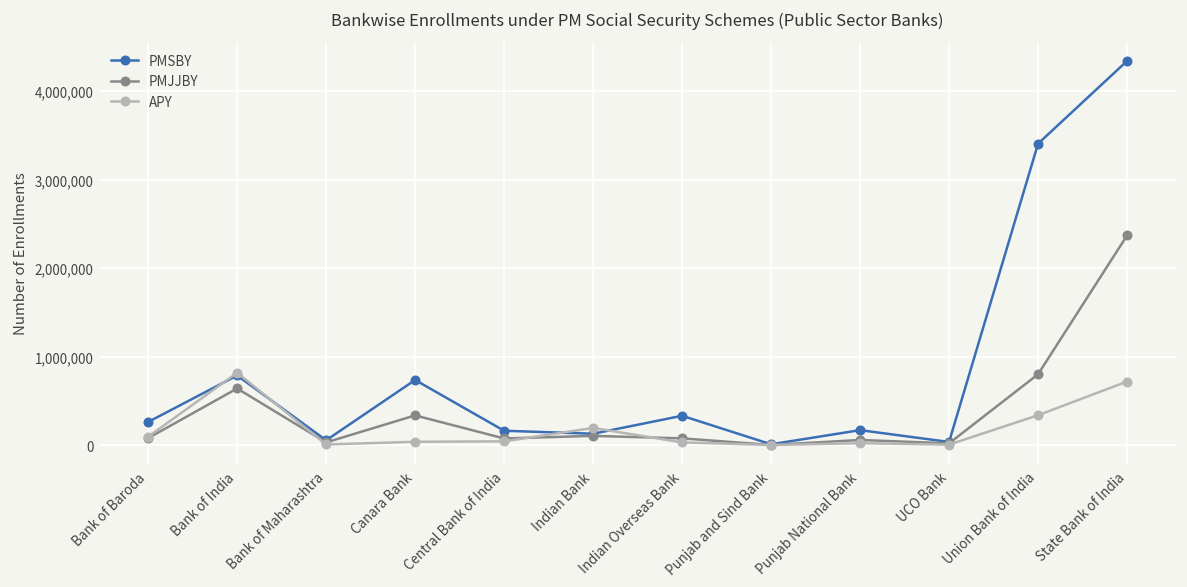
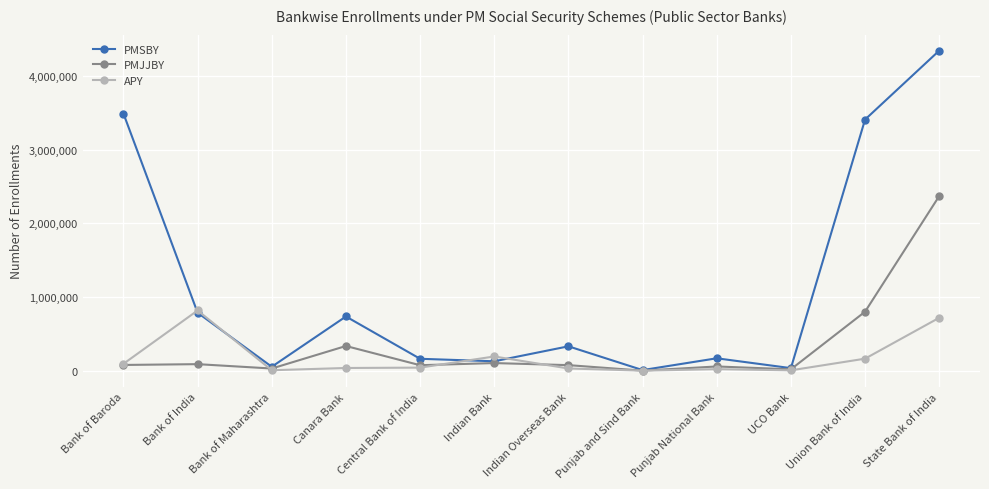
  {
    "PMSBY": {
-     "Bank of Baroda": "300,000",
+     "Bank of Baroda": "3,500,000",
      "Canara Bank": "700,000",
      "Central Bank of India": "200,000",
      "Indian Overseas Bank": "300,000",
      "Punjab National Bank": "200,000",
      "Union Bank of India": "3,400,000",
      "State Bank of India": "4,300,000"
    },
    "PMJJBY": {
-     "Bank of India": "600,000",
+     "Bank of India": "100,000",
      "Canara Bank": "300,000",
      "Indian Overseas Bank": "100,000",
      "Punjab National Bank": "100,000",
      "Union Bank of India": "800,000",
      "State Bank of India": "2,400,000"
    },
    "APY": {
      "Canara Bank": "0",
      "Indian Bank": "200,000",
      "Indian Overseas Bank": "0",
      "Punjab National Bank": "0",
-     "Union Bank of India": "300,000",
+     "Union Bank of India": "200,000",
      "State Bank of India": "700,000"
    }
  }
